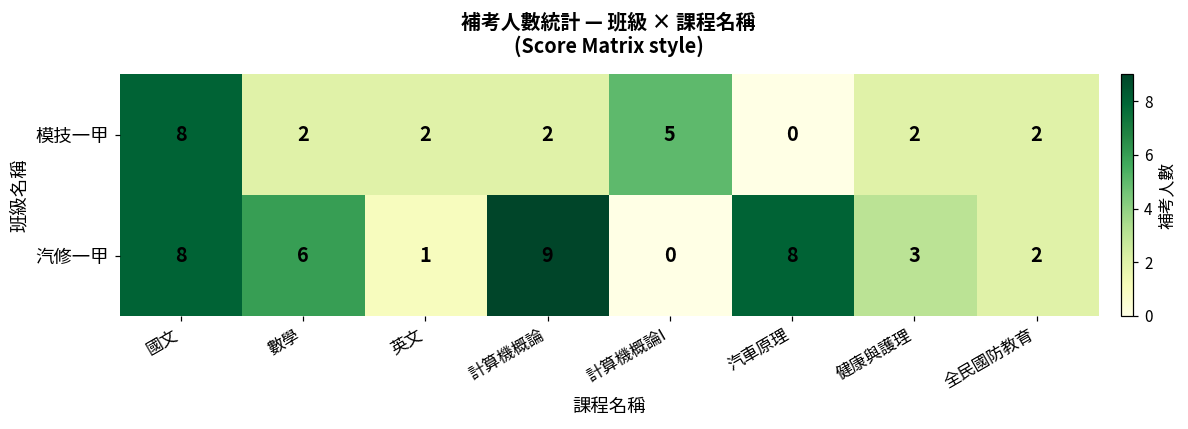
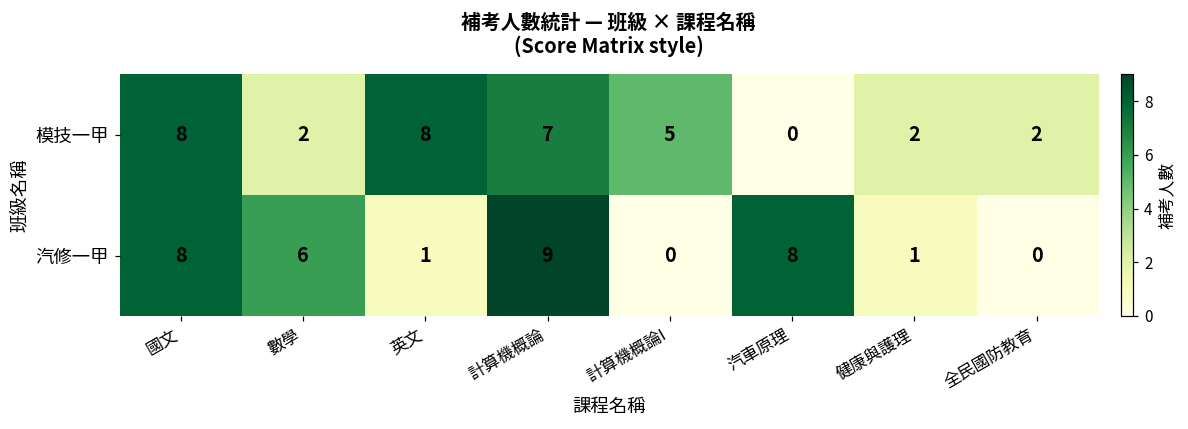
  {
    "模技一甲": {
      "國文": 8,
      "數學": 2,
-     "英文": 2,
-     "計算機概論": 2,
+     "英文": 8,
+     "計算機概論": 7,
      "計算機概論I": 5,
      "汽車原理": 0,
      "健康與護理": 2,
      "全民國防教育": 2
    },
    "汽修一甲": {
      "國文": 8,
      "數學": 6,
      "英文": 1,
      "計算機概論": 9,
      "計算機概論I": 0,
      "汽車原理": 8,
-     "健康與護理": 3,
-     "全民國防教育": 2
+     "健康與護理": 1,
+     "全民國防教育": 0
    }
  }
